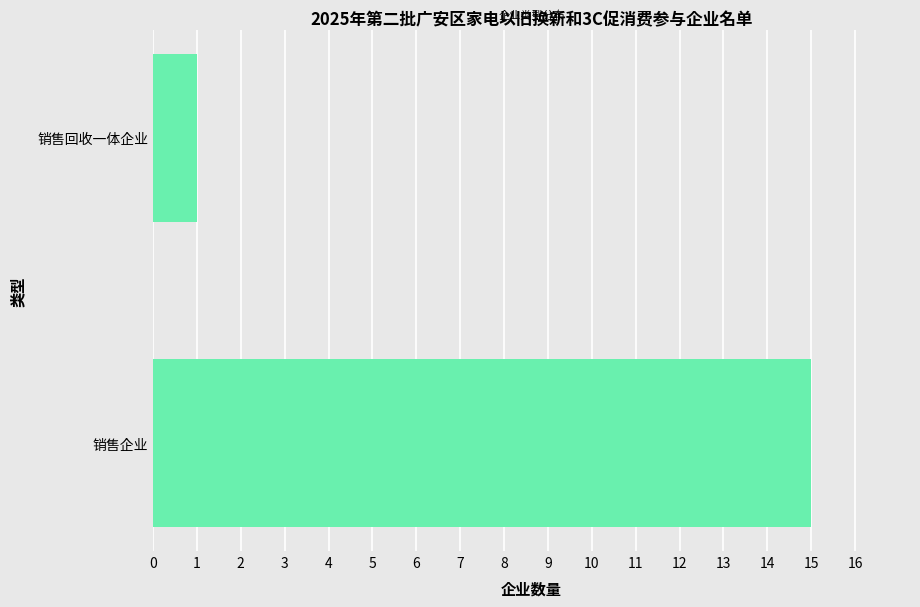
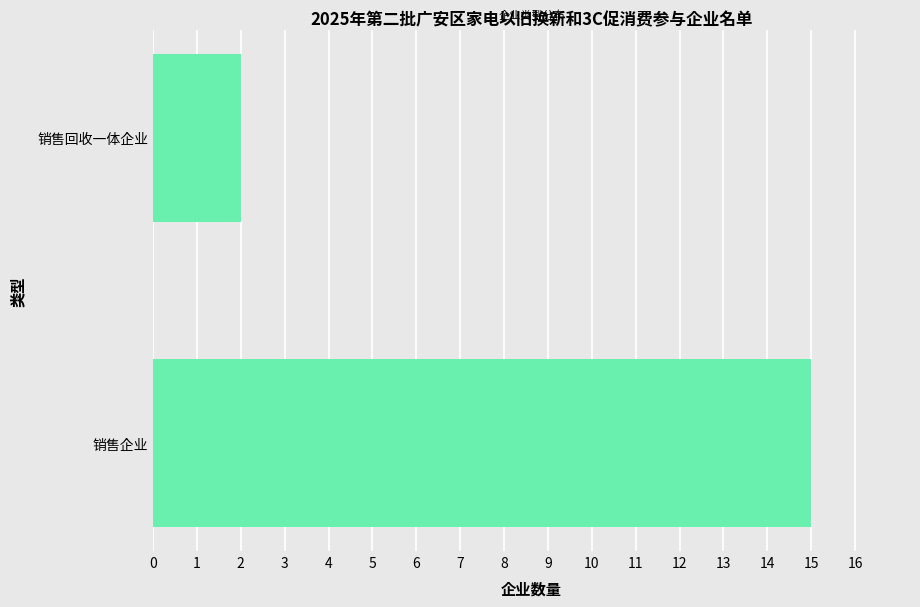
  {
-   "销售回收一体企业": 1,
+   "销售回收一体企业": 2,
    "销售企业": 15
  }
